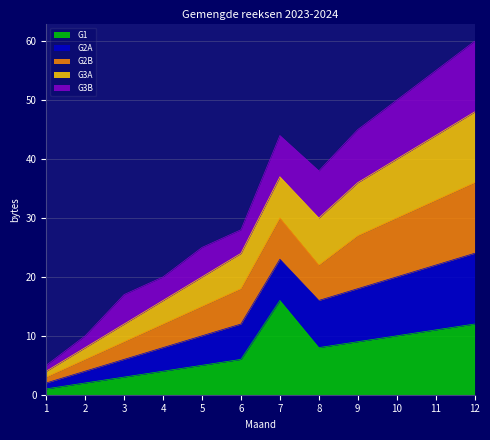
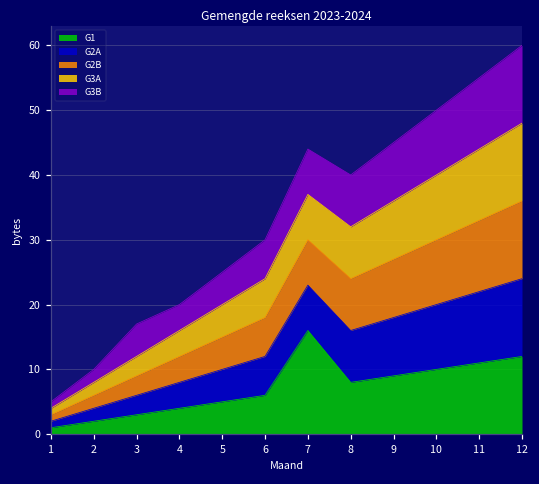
  {
    "G1": {
      "1": 1,
      "2": 2,
      "3": 3,
      "4": 4,
      "5": 5,
      "6": 6,
      "7": 16,
      "8": 8,
      "9": 9,
      "10": 10,
      "11": 11,
      "12": 12
    },
    "G2A": {
      "1": 1,
      "2": 2,
      "3": 3,
      "4": 4,
      "5": 5,
      "6": 6,
      "7": 7,
      "8": 8,
      "9": 9,
      "10": 10,
      "11": 11,
      "12": 12
    },
    "G2B": {
      "1": 1,
      "2": 2,
      "3": 3,
      "4": 4,
      "5": 5,
      "6": 6,
      "7": 7,
-     "8": 6,
+     "8": 8,
      "9": 9,
      "10": 10,
      "11": 11,
      "12": 12
    },
    "G3A": {
      "1": 1,
      "2": 2,
      "3": 3,
      "4": 4,
      "5": 5,
      "6": 6,
      "7": 7,
      "8": 8,
      "9": 9,
      "10": 10,
      "11": 11,
      "12": 12
    },
    "G3B": {
      "1": 1,
      "2": 2,
      "3": 5,
      "4": 4,
      "5": 5,
-     "6": 4,
+     "6": 6,
      "7": 7,
      "8": 8,
      "9": 9,
      "10": 10,
      "11": 11,
      "12": 12
    }
  }
